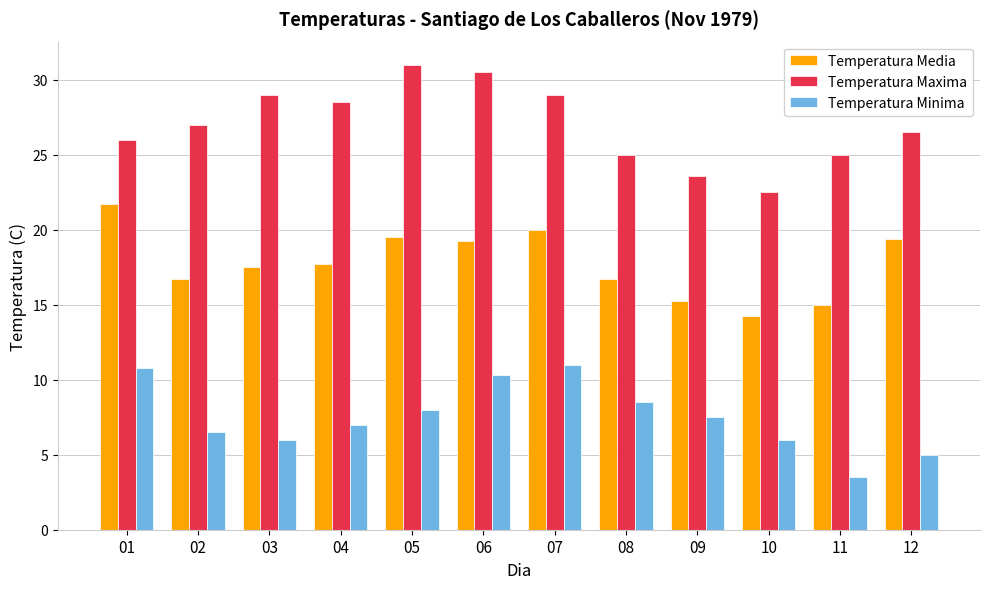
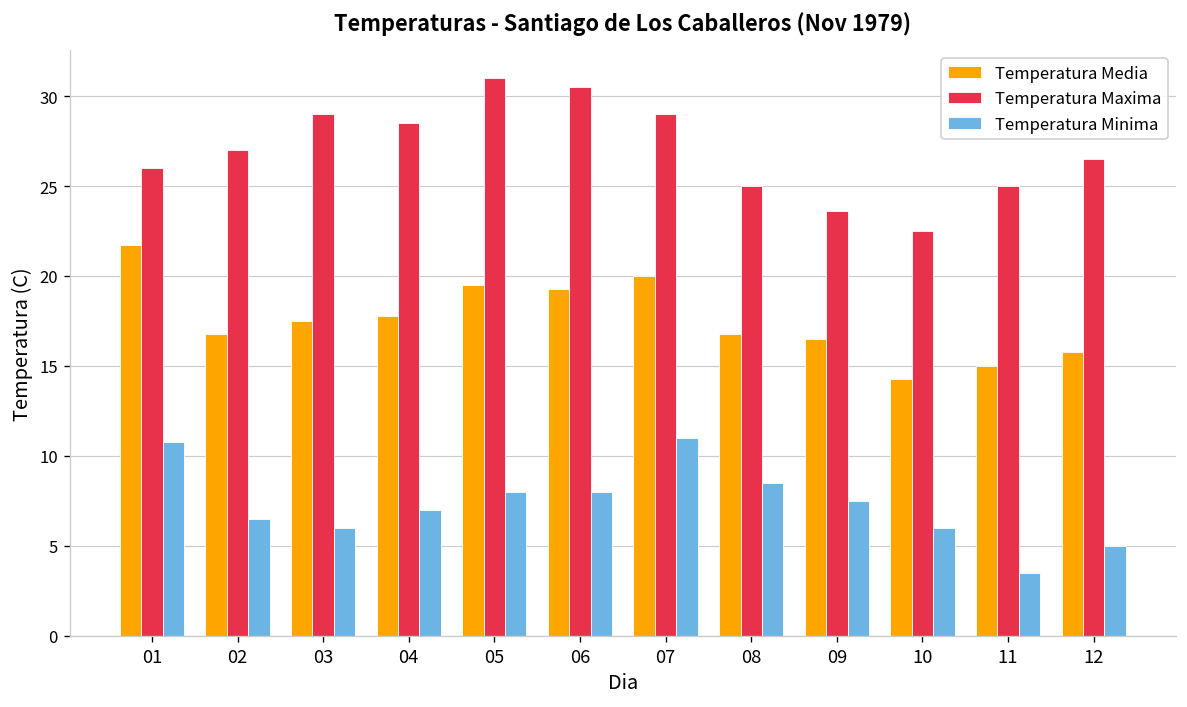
  {
    "Temperatura Media": {
      "01": 21.7,
      "02": 16.8,
      "03": 17.5,
      "04": 17.8,
      "05": 19.5,
      "06": 19.3,
      "07": 20.0,
      "08": 16.8,
-     "09": 15.3,
+     "09": 16.5,
      "10": 14.3,
      "11": 15.0,
-     "12": 19.4
+     "12": 15.8
    },
    "Temperatura Maxima": {
      "01": 26.0,
      "02": 27.0,
      "03": 29.0,
      "04": 28.5,
      "05": 31.0,
      "06": 30.5,
      "07": 29.0,
      "08": 25.0,
      "09": 23.6,
      "10": 22.5,
      "11": 25.0,
      "12": 26.5
    },
    "Temperatura Minima": {
      "01": 10.8,
      "02": 6.5,
      "03": 6.0,
      "04": 7.0,
      "05": 8.0,
-     "06": 10.3,
+     "06": 8.0,
      "07": 11.0,
      "08": 8.5,
      "09": 7.5,
      "10": 6.0,
      "11": 3.5,
      "12": 5.0
    }
  }
